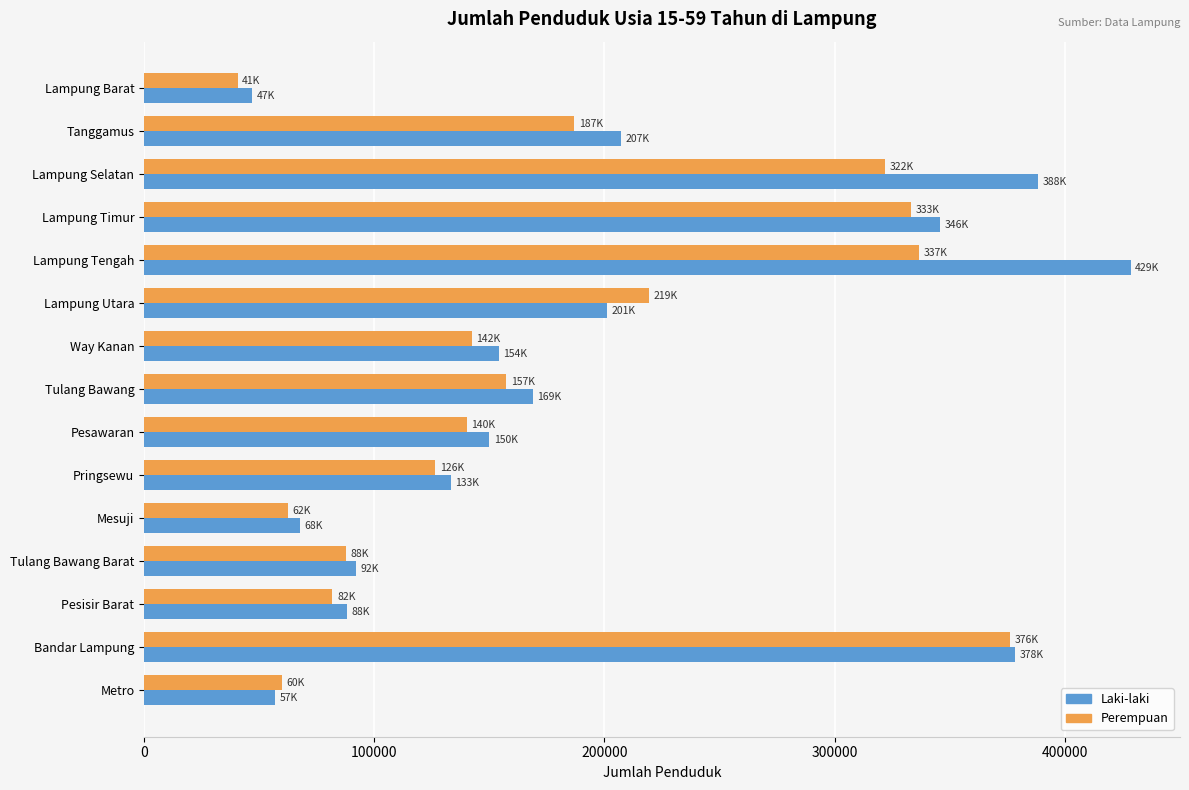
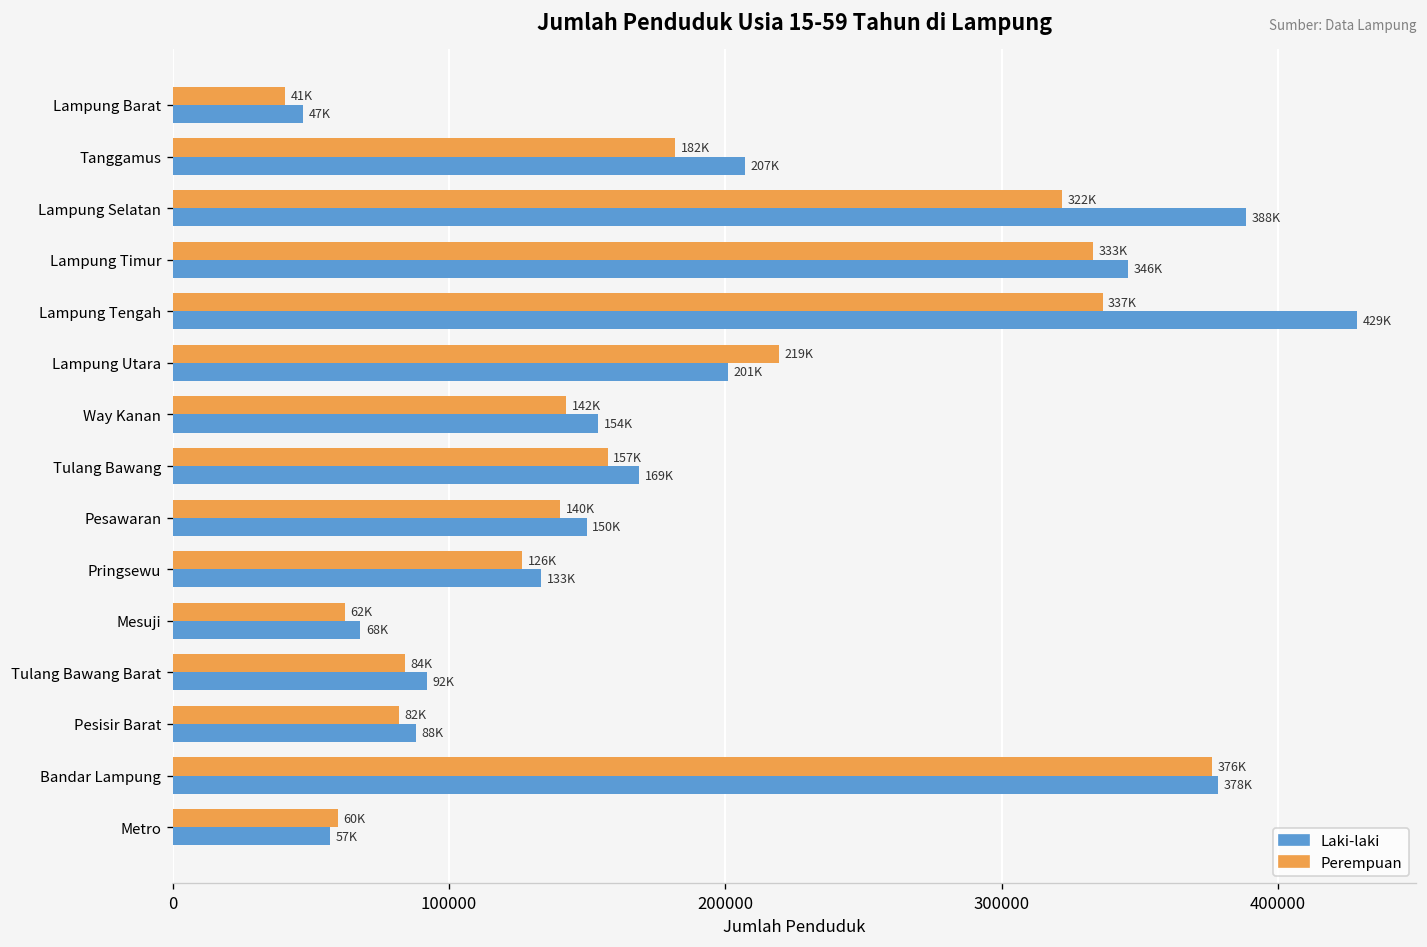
  {
    "Laki-laki": {
      "Lampung Barat": "47K",
      "Tanggamus": "207K",
      "Lampung Selatan": "388K",
      "Lampung Timur": "346K",
      "Lampung Tengah": "429K",
      "Lampung Utara": "201K",
      "Way Kanan": "154K",
      "Tulang Bawang": "169K",
      "Pesawaran": "150K",
      "Pringsewu": "133K",
      "Mesuji": "68K",
      "Tulang Bawang Barat": "92K",
      "Pesisir Barat": "88K",
      "Bandar Lampung": "378K",
      "Metro": "57K"
    },
    "Perempuan": {
      "Lampung Barat": "41K",
-     "Tanggamus": "187K",
+     "Tanggamus": "182K",
      "Lampung Selatan": "322K",
      "Lampung Timur": "333K",
      "Lampung Tengah": "337K",
      "Lampung Utara": "219K",
      "Way Kanan": "142K",
      "Tulang Bawang": "157K",
      "Pesawaran": "140K",
      "Pringsewu": "126K",
      "Mesuji": "62K",
-     "Tulang Bawang Barat": "88K",
+     "Tulang Bawang Barat": "84K",
      "Pesisir Barat": "82K",
      "Bandar Lampung": "376K",
      "Metro": "60K"
    }
  }
